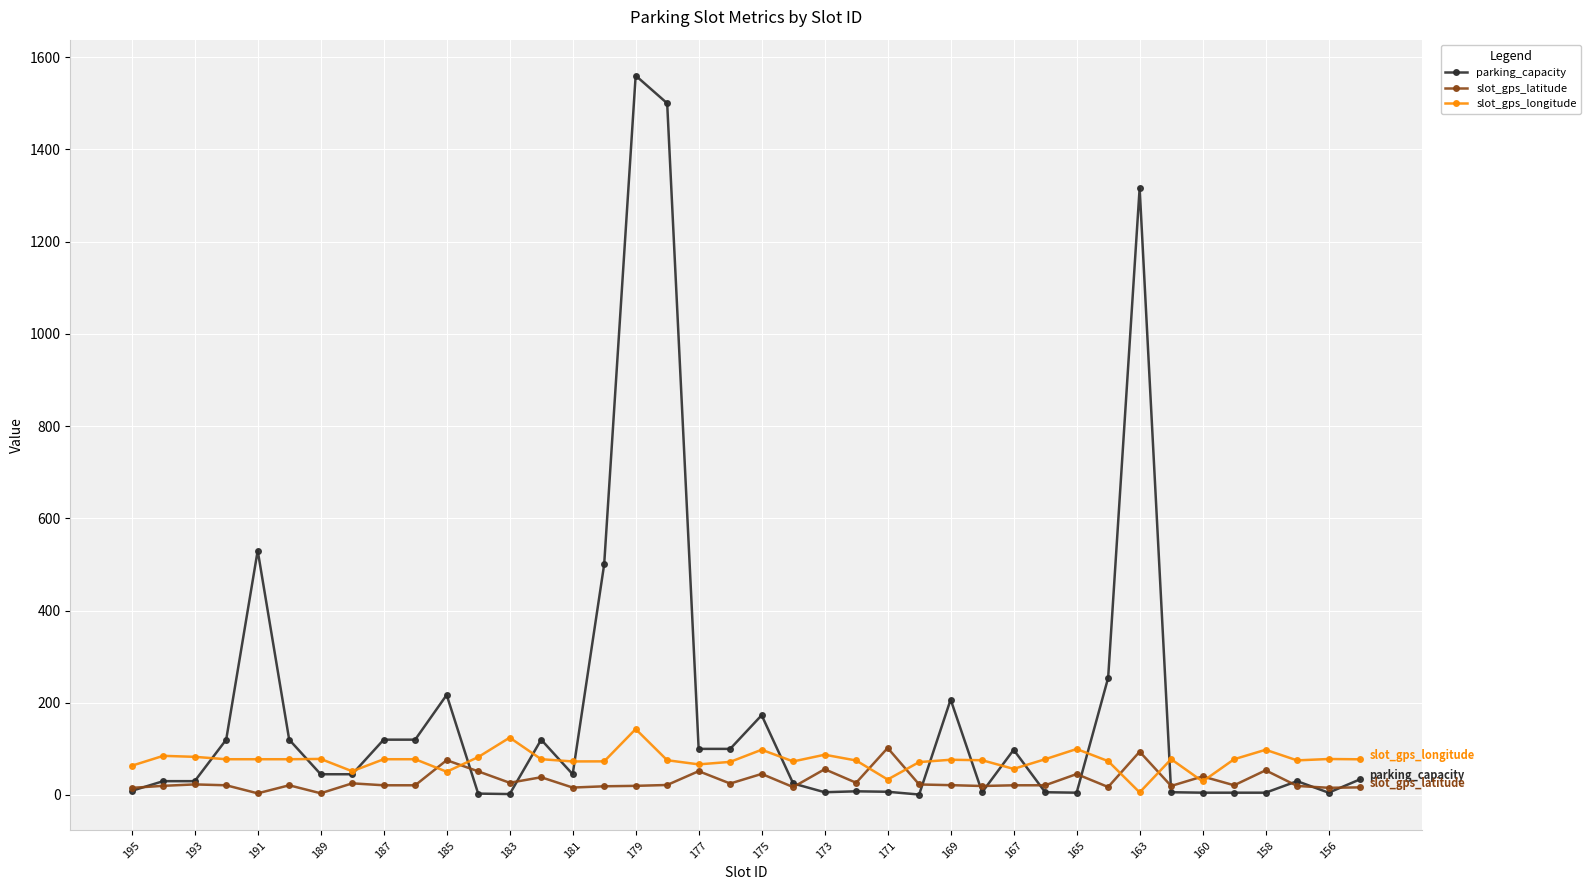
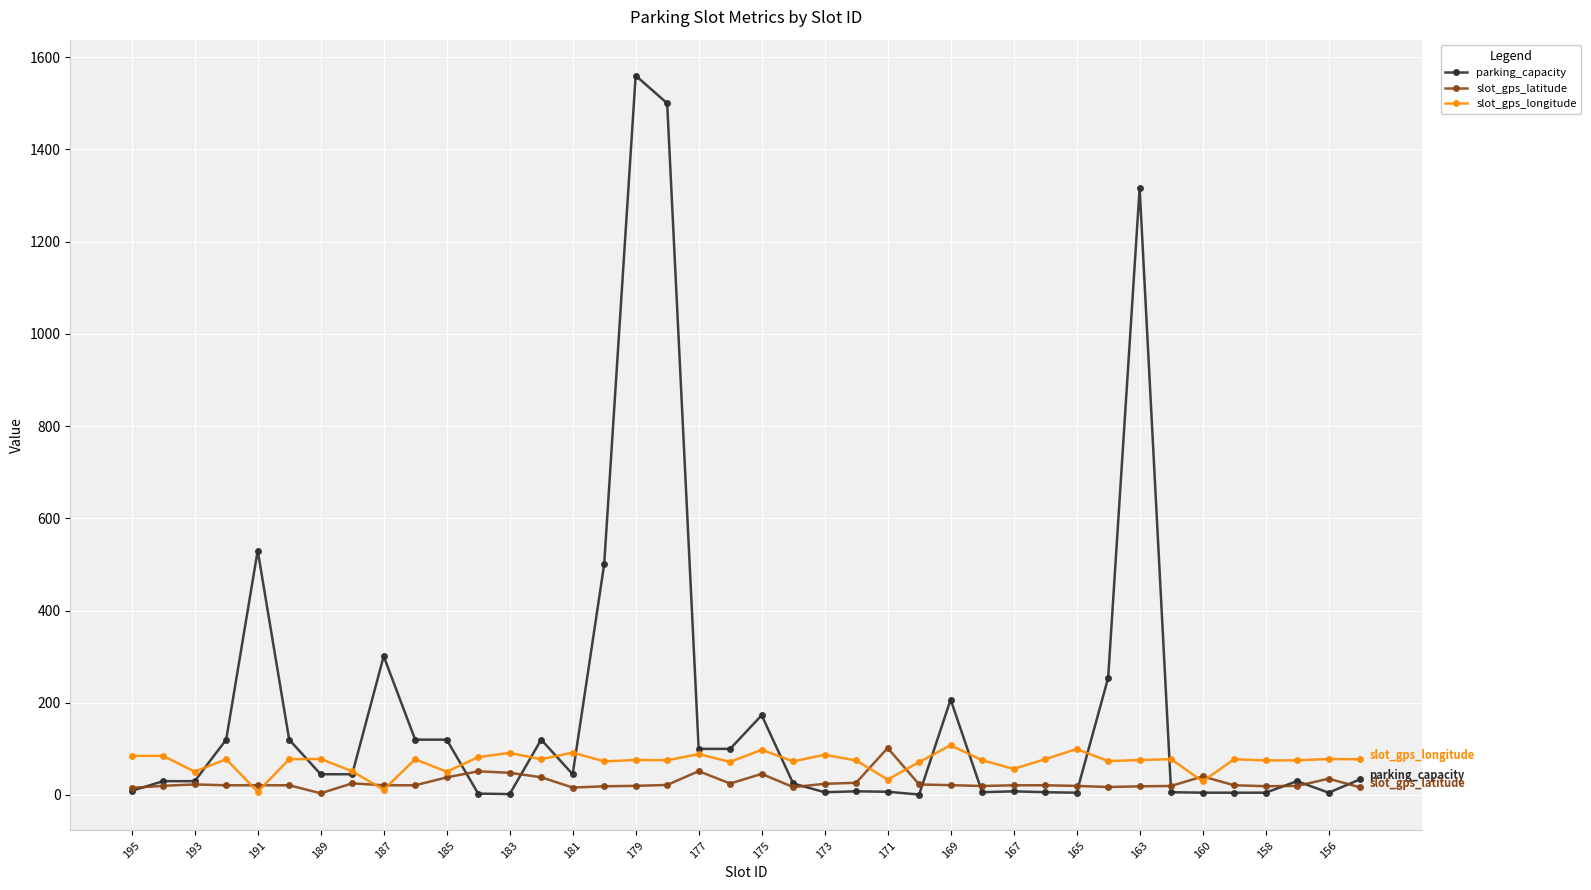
  {
    "parking_capacity": {
      "195": 10,
      "193": 30,
      "191": 530,
      "189": 50,
-     "187": 120,
-     "185": 220,
+     "187": 300,
+     "185": 120,
      "183": 0,
      "181": 50,
      "179": 1560,
      "177": 100,
      "175": 170,
      "173": 10,
      "171": 10,
      "169": 210,
-     "167": 100,
+     "167": 10,
      "165": 10,
      "163": 1320,
      "160": 10,
      "158": 10,
      "156": 10
    },
    "slot_gps_latitude": {
      "195": 20,
      "193": 20,
-     "191": 0,
+     "191": 20,
      "189": 0,
      "187": 20,
-     "185": 80,
-     "183": 30,
+     "185": 40,
+     "183": 50,
      "181": 20,
      "179": 20,
      "177": 50,
      "175": 50,
-     "173": 60,
+     "173": 20,
      "171": 100,
      "169": 20,
      "167": 20,
-     "165": 50,
-     "163": 90,
+     "165": 20,
+     "163": 20,
      "160": 40,
-     "158": 50,
-     "156": 20
+     "158": 20,
+     "156": 40
    },
    "slot_gps_longitude": {
-     "195": 60,
-     "193": 80,
-     "191": 80,
+     "195": 80,
+     "193": 50,
+     "191": 10,
      "189": 80,
-     "187": 80,
+     "187": 10,
      "185": 50,
-     "183": 120,
-     "181": 70,
-     "179": 140,
-     "177": 70,
+     "183": 90,
+     "181": 90,
+     "179": 80,
+     "177": 90,
      "175": 100,
      "173": 90,
      "171": 30,
-     "169": 80,
+     "169": 110,
      "167": 60,
      "165": 100,
-     "163": 10,
+     "163": 80,
      "160": 30,
-     "158": 100,
+     "158": 70,
      "156": 80
    }
  }
